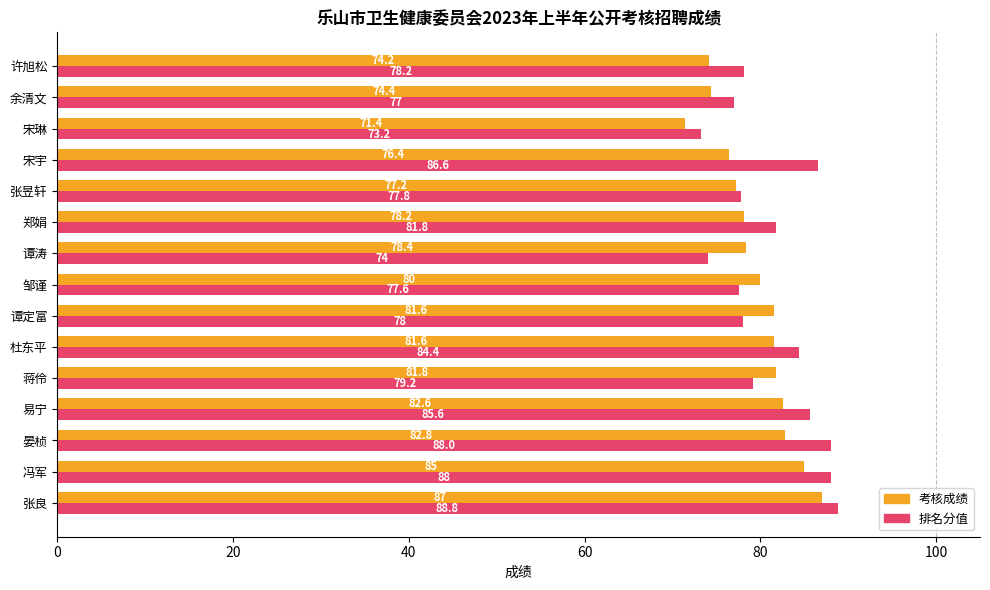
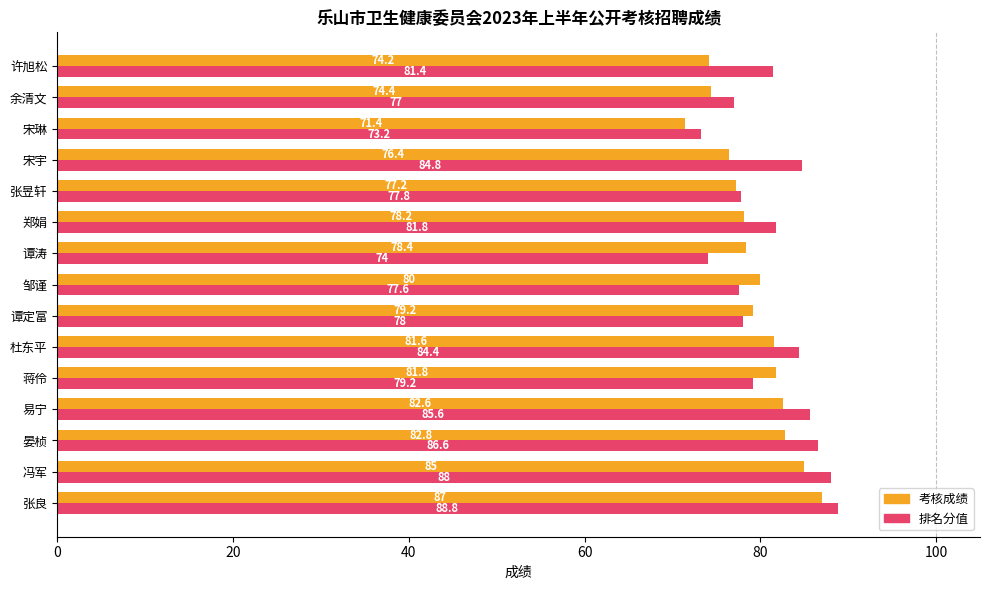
  {
    "考核成绩": {
      "许旭松": 74.2,
      "余清文": 74.4,
      "宋琳": 71.4,
      "宋宇": 76.4,
      "张昱轩": 77.2,
      "郑娟": 78.2,
      "谭涛": 78.4,
      "邹谨": 80,
-     "谭定富": 81.6,
+     "谭定富": 79.2,
      "杜东平": 81.6,
      "蒋伶": 81.8,
      "易宁": 82.6,
      "晏桢": 82.8,
      "冯军": 85,
      "张良": 87
    },
    "排名分值": {
-     "许旭松": 78.2,
+     "许旭松": 81.4,
      "余清文": 77,
      "宋琳": 73.2,
-     "宋宇": 86.6,
+     "宋宇": 84.8,
      "张昱轩": 77.8,
      "郑娟": 81.8,
      "谭涛": 74,
      "邹谨": 77.6,
      "杜东平": 84.4,
      "蒋伶": 79.2,
      "易宁": 85.6,
-     "晏桢": 88.0,
+     "晏桢": 86.6,
      "冯军": 88,
      "张良": 88.8
    }
  }
